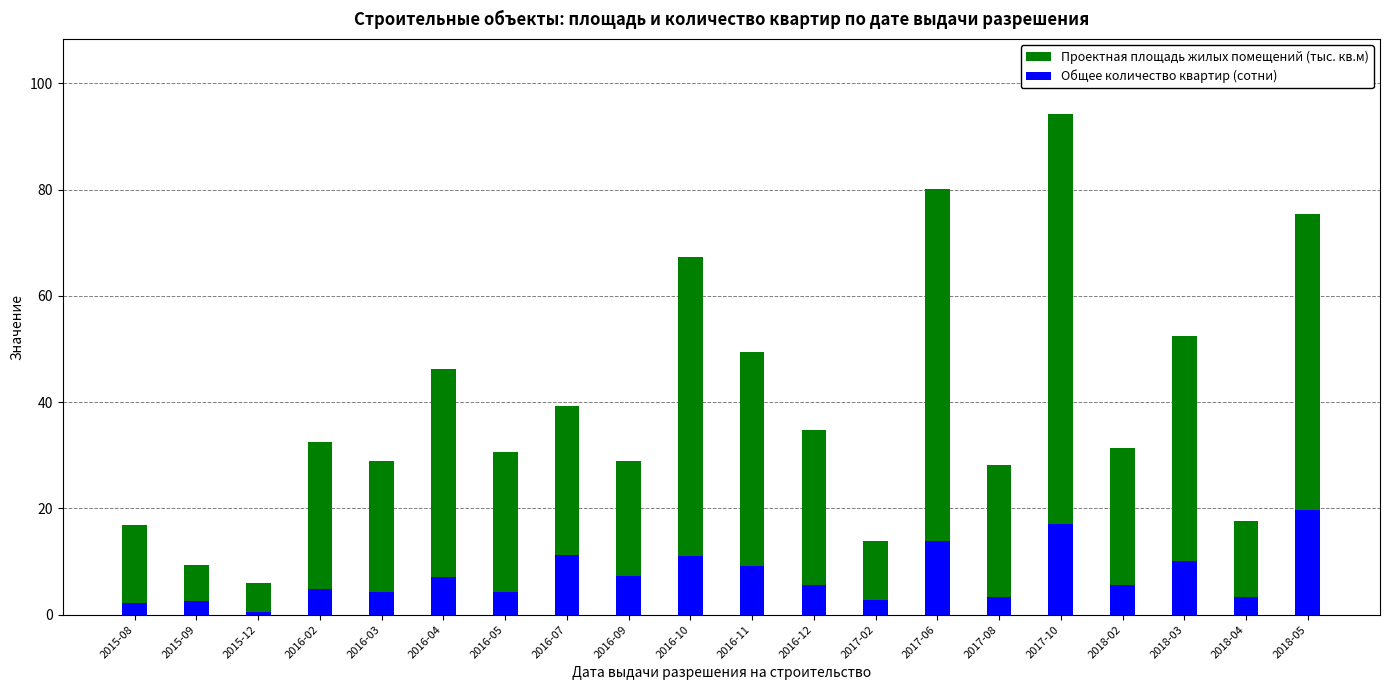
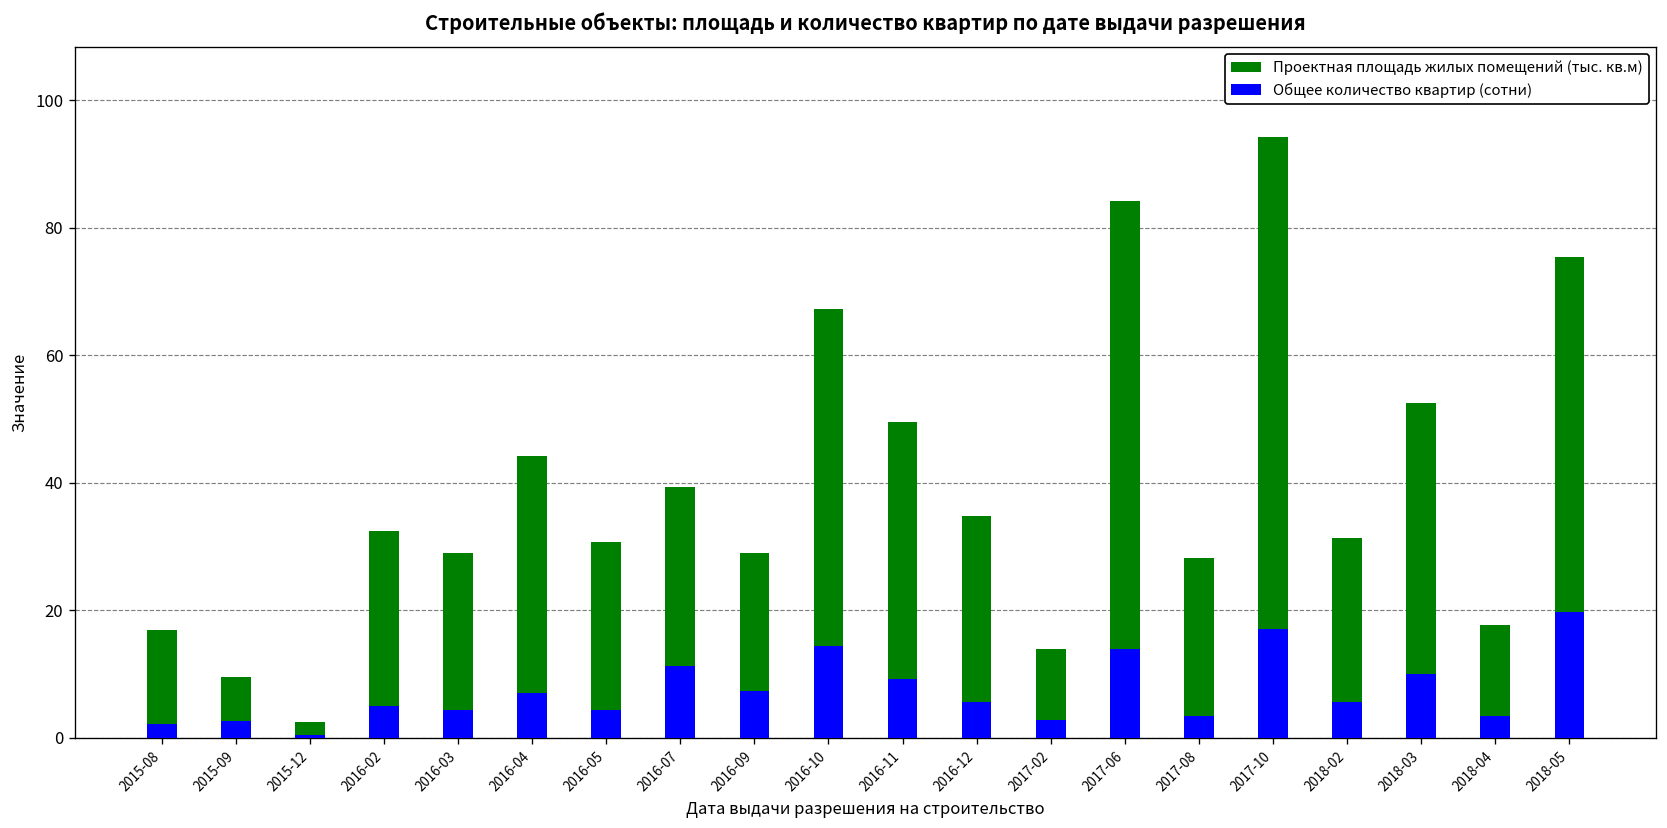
  {
    "Проектная площадь жилых помещений (тыс. кв.м)": {
      "2015-08": 17,
      "2015-09": 9,
-     "2015-12": 6,
+     "2015-12": 2,
      "2016-02": 32,
      "2016-03": 29,
-     "2016-04": 46,
+     "2016-04": 44,
      "2016-05": 31,
      "2016-07": 39,
      "2016-09": 29,
      "2016-10": 67,
      "2016-11": 49,
      "2016-12": 35,
      "2017-02": 14,
-     "2017-06": 80,
+     "2017-06": 84,
      "2017-08": 28,
      "2017-10": 94,
      "2018-02": 31,
      "2018-03": 52,
      "2018-04": 18,
      "2018-05": 75
    },
    "Общее количество квартир (сотни)": {
-     "2016-10": 11
+     "2016-10": 14
    }
  }
